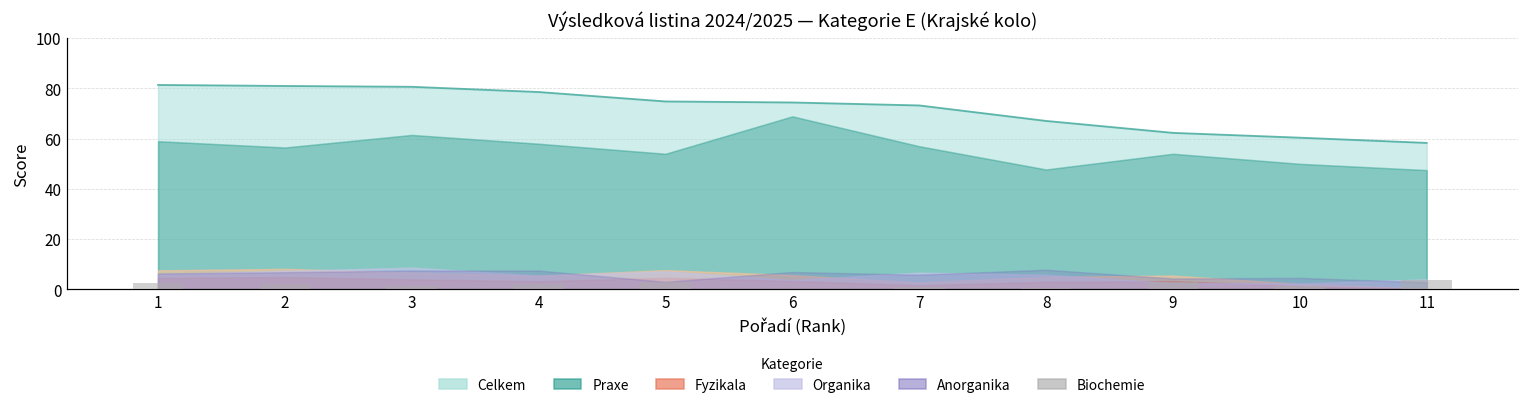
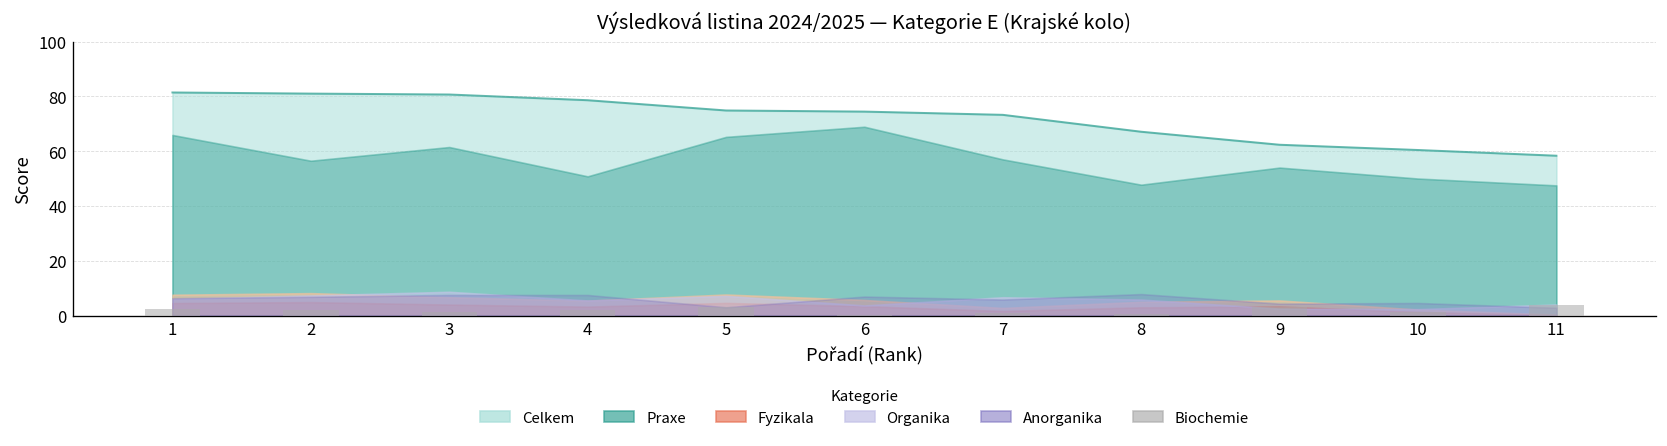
  {
    "Praxe": {
-     "1": 59,
+     "1": 66,
      "2": 57,
      "3": 62,
-     "4": 58,
-     "5": 54,
+     "4": 51,
+     "5": 65,
      "6": 69,
      "7": 57,
      "8": 48,
      "9": 54,
      "10": 50,
      "11": 48
    }
  }
